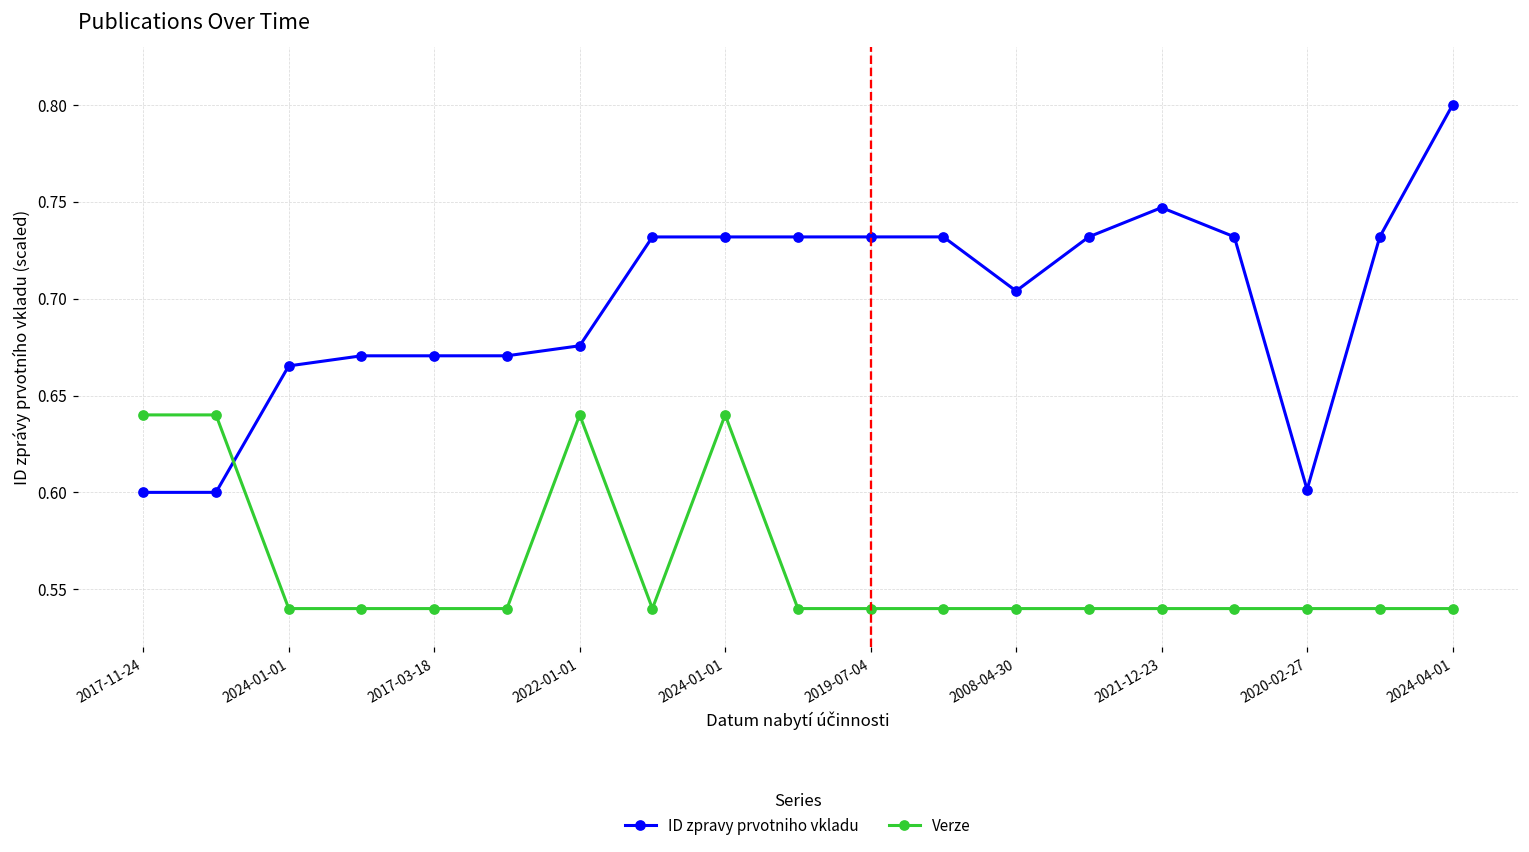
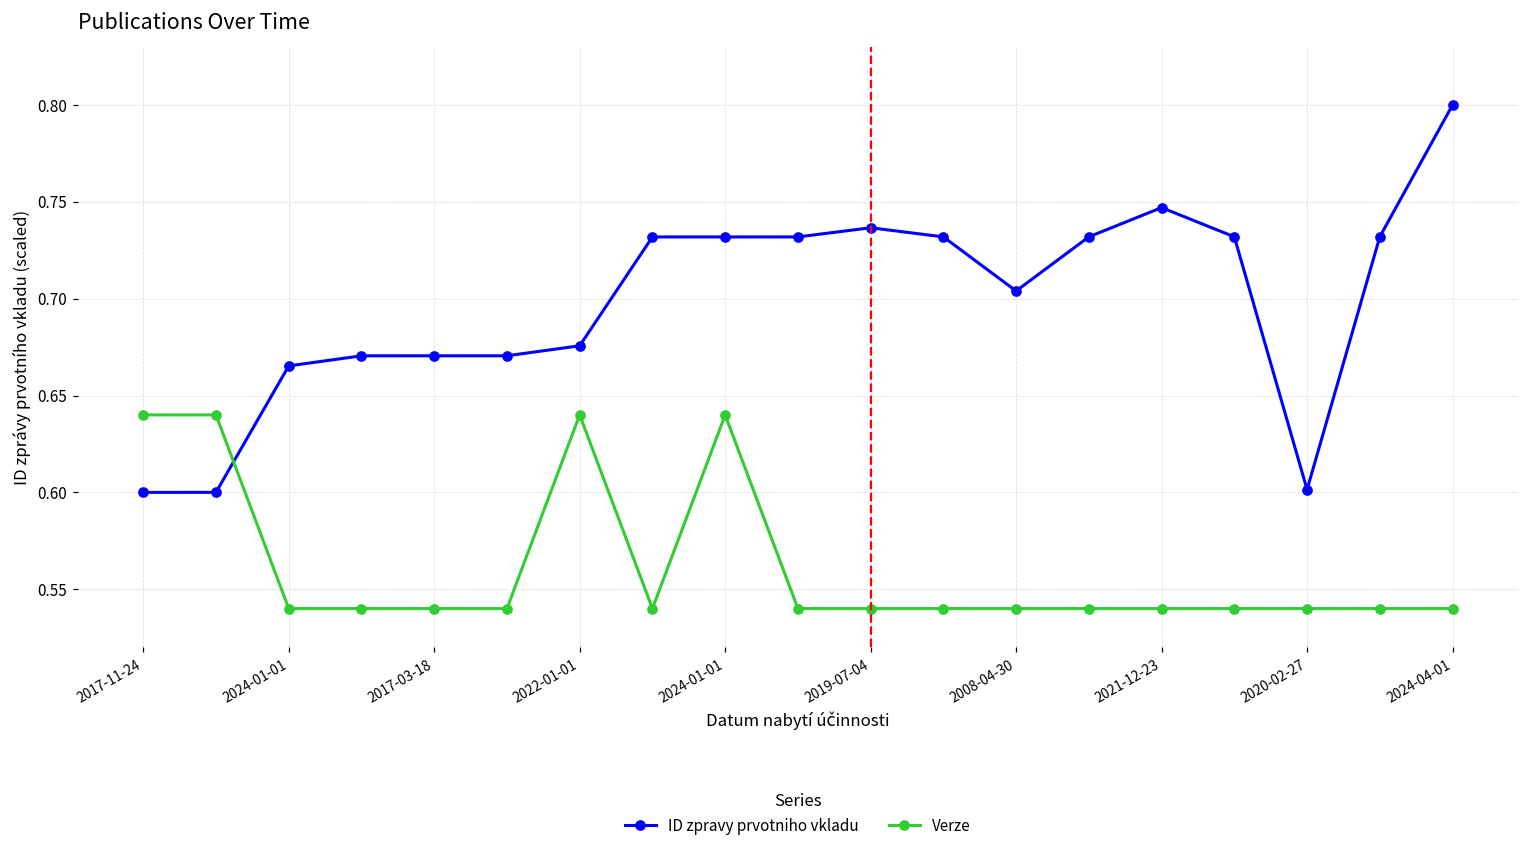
  {
    "ID zpravy prvotniho vkladu": {
      "2017-11-24": 0.600,
      "2022-01-01": 0.676,
-     "2019-07-04": 0.732,
+     "2019-07-04": 0.737,
      "2008-04-30": 0.704,
      "2021-12-23": 0.747,
      "2020-02-27": 0.601,
      "2024-04-01": 0.800
    },
    "Verze": {
      "2017-11-24": 0.640,
      "2022-01-01": 0.640,
      "2019-07-04": 0.540,
      "2008-04-30": 0.540,
      "2021-12-23": 0.540,
      "2020-02-27": 0.540,
      "2024-04-01": 0.540
    }
  }
